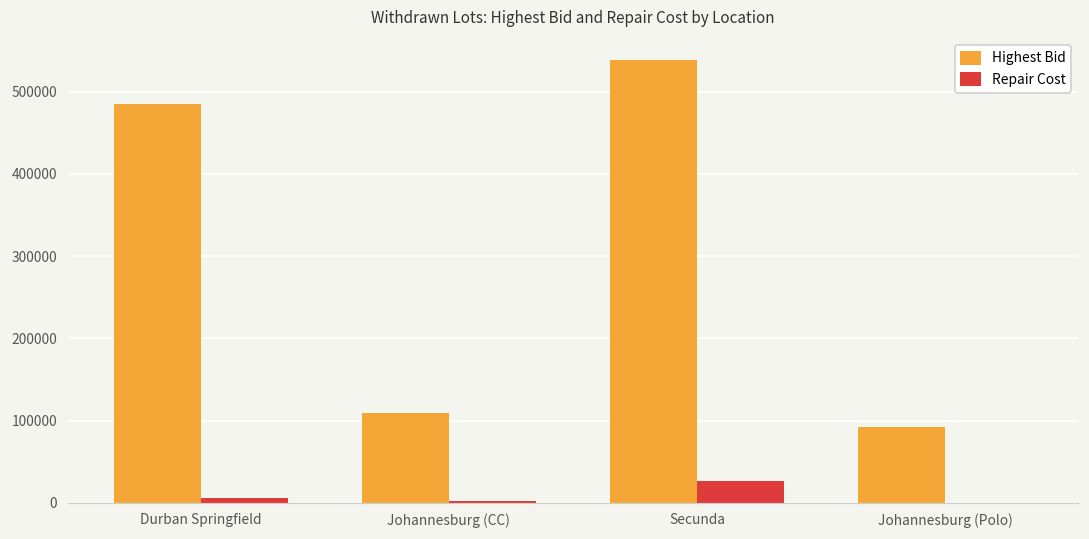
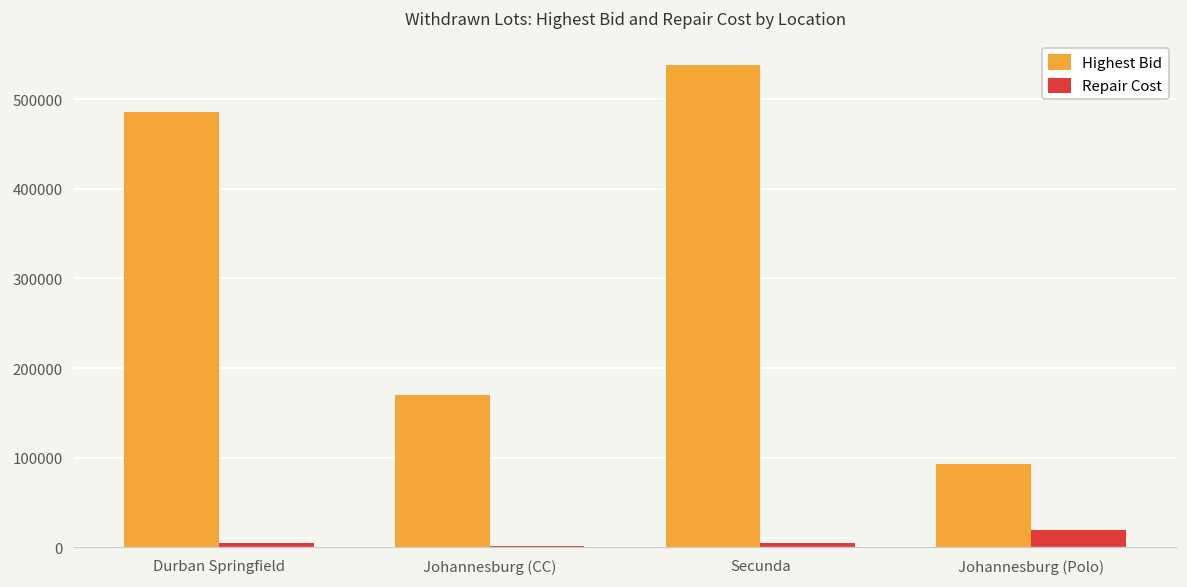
  {
    "Highest Bid": {
      "Durban Springfield": 490000,
-     "Johannesburg (CC)": 110000,
+     "Johannesburg (CC)": 170000,
      "Secunda": 540000,
      "Johannesburg (Polo)": 90000
    },
    "Repair Cost": {
      "Durban Springfield": 10000,
-     "Secunda": 30000,
-     "Johannesburg (Polo)": 0
+     "Secunda": 0,
+     "Johannesburg (Polo)": 20000
    }
  }
